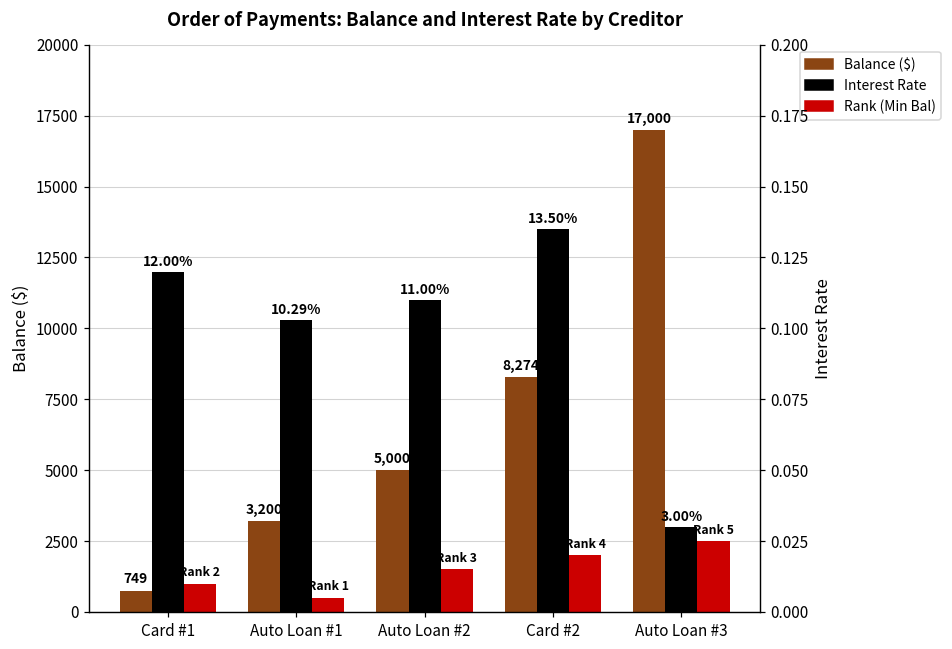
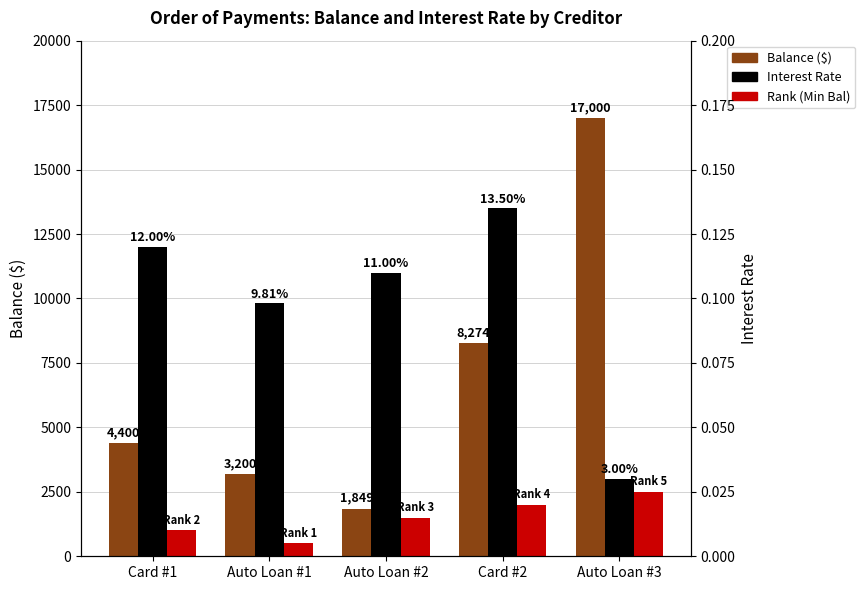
  {
    "Balance ($)": {
-     "Card #1": "749",
+     "Card #1": "4,400",
      "Auto Loan #1": "3,200",
-     "Auto Loan #2": "5,000",
+     "Auto Loan #2": "1,849",
      "Card #2": "8,274",
      "Auto Loan #3": "17,000"
    },
    "Interest Rate": {
      "Card #1": "12.00%",
-     "Auto Loan #1": "10.29%",
+     "Auto Loan #1": "9.81%",
      "Auto Loan #2": "11.00%",
      "Card #2": "13.50%",
      "Auto Loan #3": "3.00%"
    }
  }
